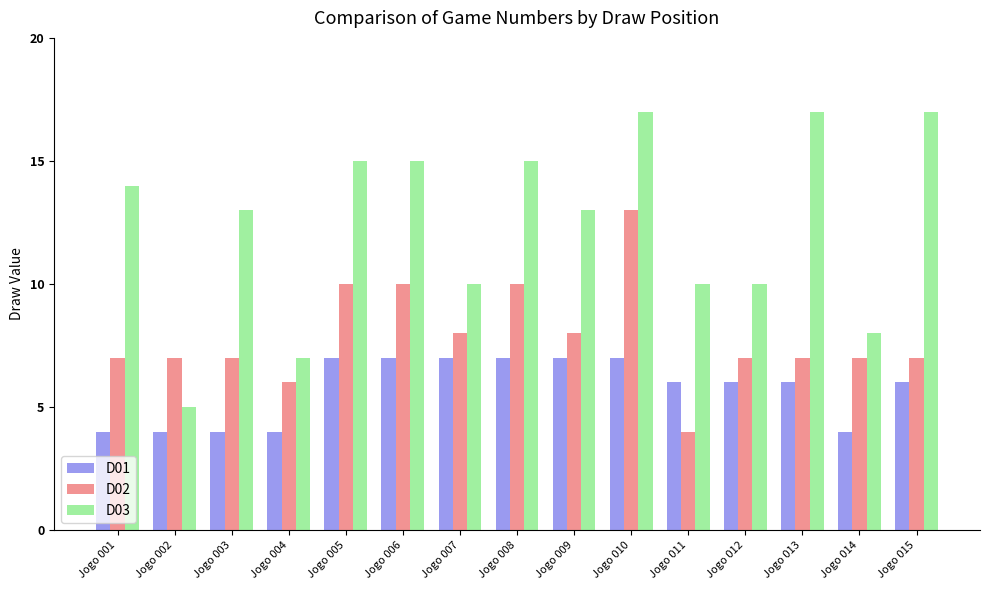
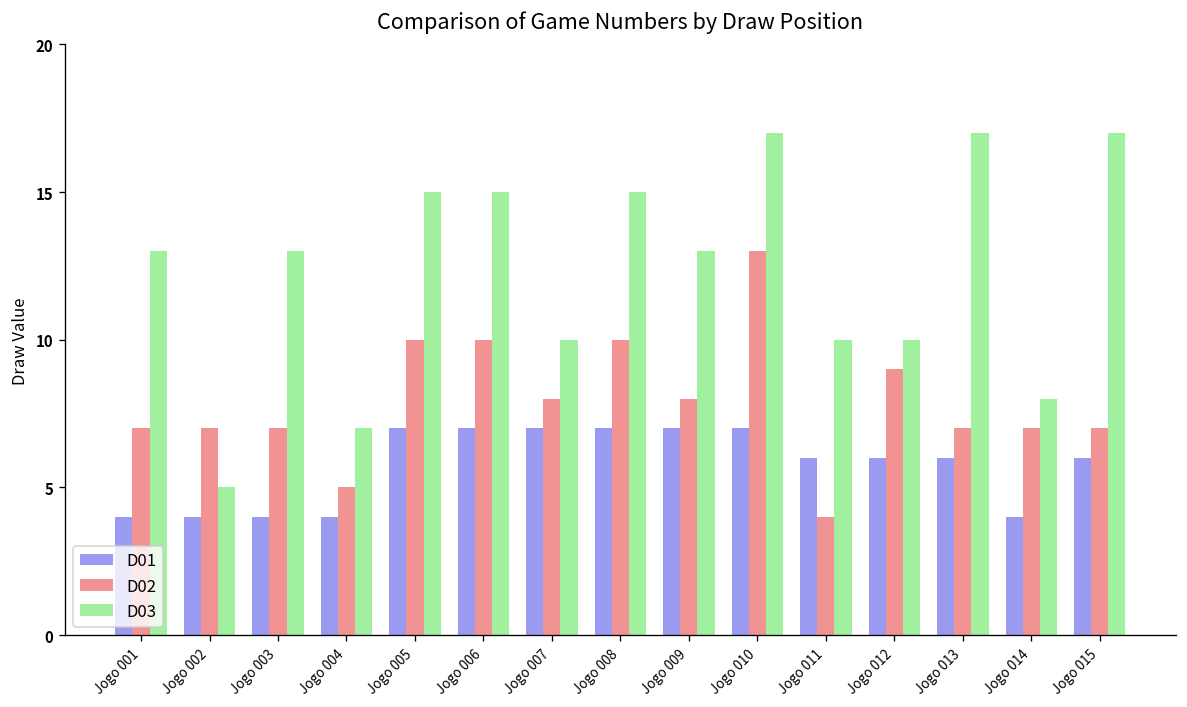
  {
    "D01": {
      "Jogo 001": 4,
      "Jogo 002": 4,
      "Jogo 003": 4,
      "Jogo 004": 4,
      "Jogo 005": 7,
      "Jogo 006": 7,
      "Jogo 007": 7,
      "Jogo 008": 7,
      "Jogo 009": 7,
      "Jogo 010": 7,
      "Jogo 011": 6,
      "Jogo 012": 6,
      "Jogo 013": 6,
      "Jogo 014": 4,
      "Jogo 015": 6
    },
    "D02": {
      "Jogo 001": 7,
      "Jogo 002": 7,
      "Jogo 003": 7,
-     "Jogo 004": 6,
+     "Jogo 004": 5,
      "Jogo 005": 10,
      "Jogo 006": 10,
      "Jogo 007": 8,
      "Jogo 008": 10,
      "Jogo 009": 8,
      "Jogo 010": 13,
      "Jogo 011": 4,
-     "Jogo 012": 7,
+     "Jogo 012": 9,
      "Jogo 013": 7,
      "Jogo 014": 7,
      "Jogo 015": 7
    },
    "D03": {
-     "Jogo 001": 14,
+     "Jogo 001": 13,
      "Jogo 002": 5,
      "Jogo 003": 13,
      "Jogo 004": 7,
      "Jogo 005": 15,
      "Jogo 006": 15,
      "Jogo 007": 10,
      "Jogo 008": 15,
      "Jogo 009": 13,
      "Jogo 010": 17,
      "Jogo 011": 10,
      "Jogo 012": 10,
      "Jogo 013": 17,
      "Jogo 014": 8,
      "Jogo 015": 17
    }
  }
